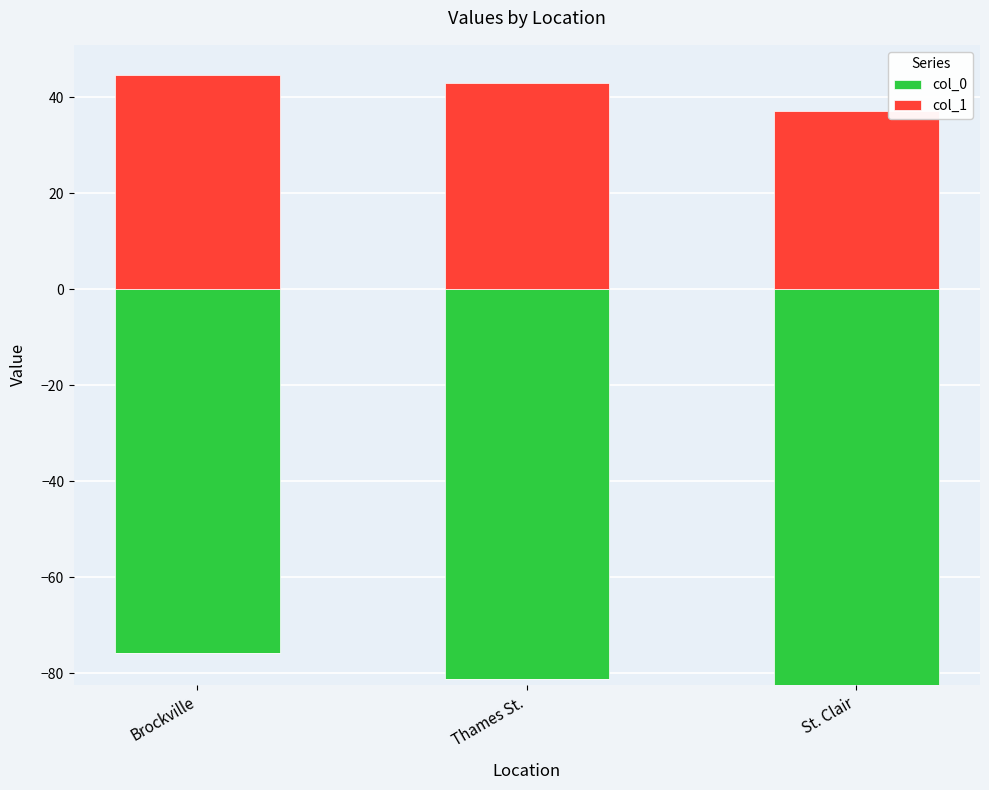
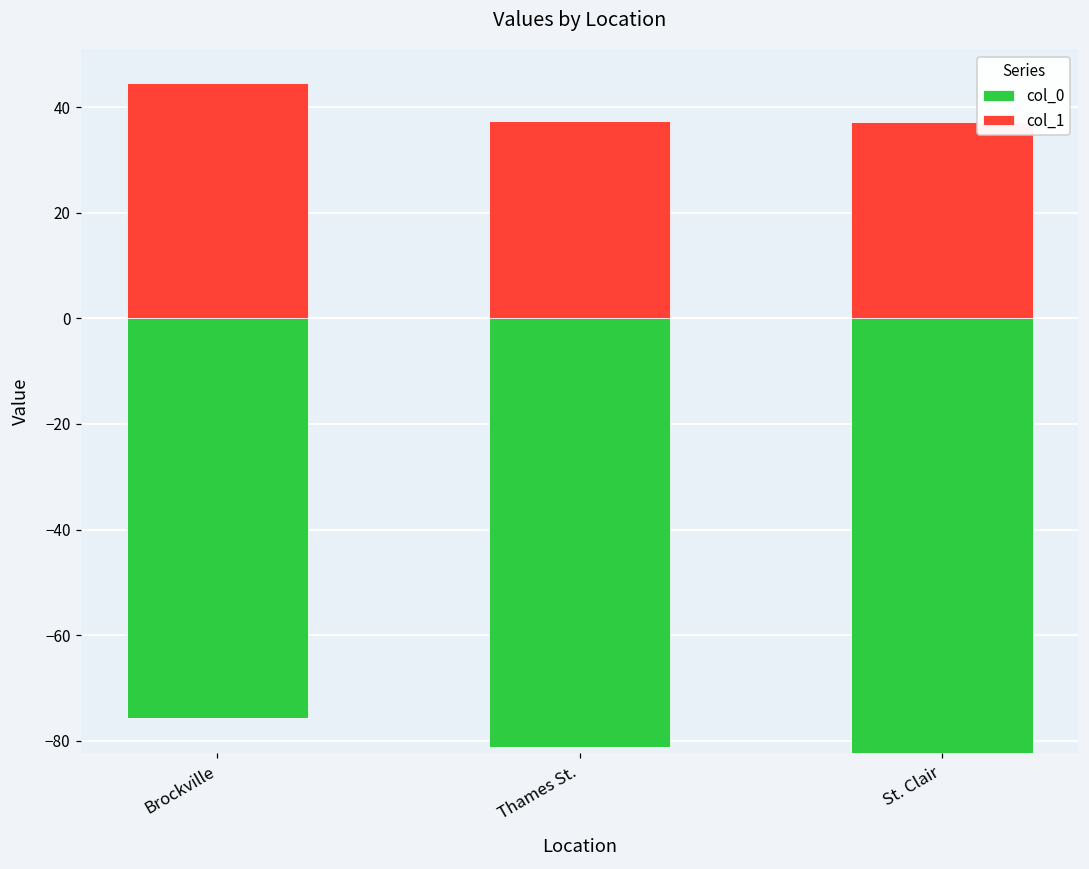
  {
    "col_1": {
      "Brockville": 45,
-     "Thames St.": 43,
+     "Thames St.": 37,
      "St. Clair": 37
    }
  }
